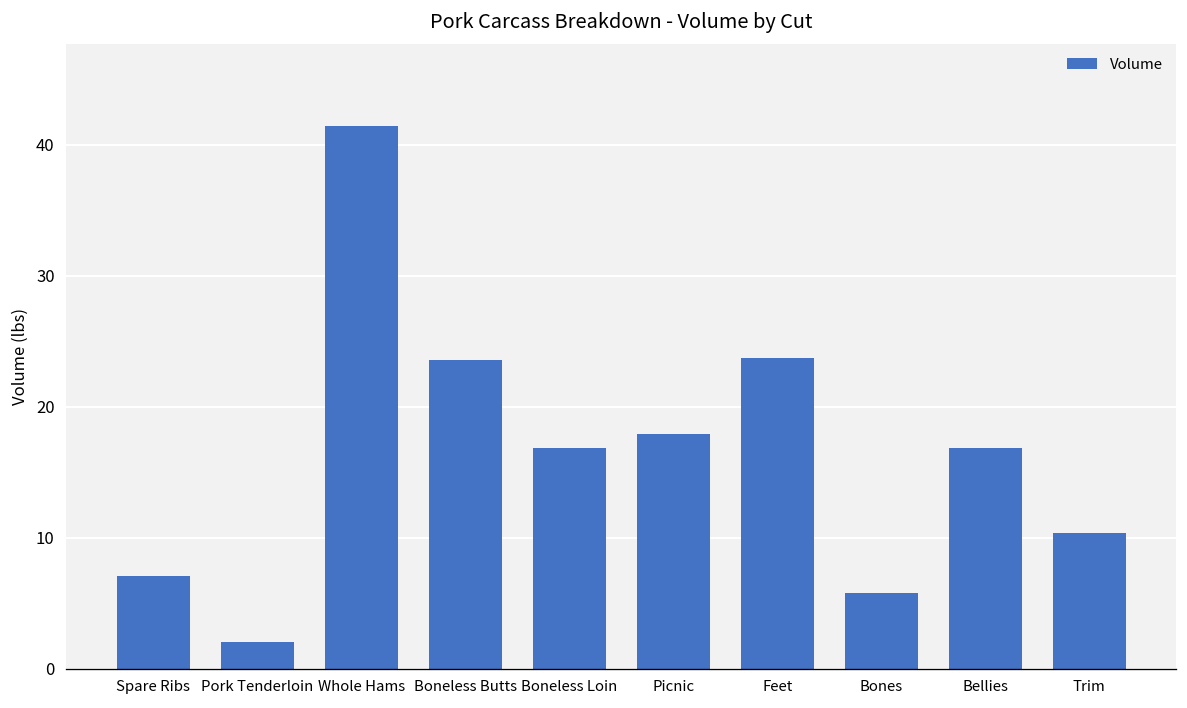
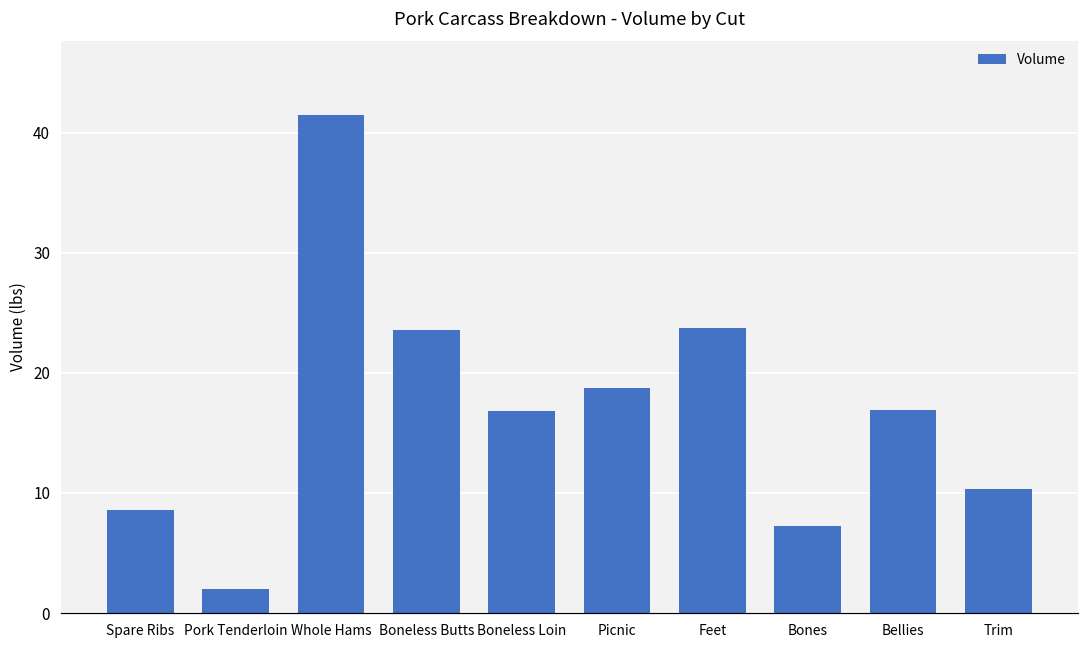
  {
-   "Spare Ribs": 7.1,
+   "Spare Ribs": 8.6,
    "Pork Tenderloin": 2.0,
    "Whole Hams": 41.4,
    "Boneless Butts": 23.6,
    "Boneless Loin": 16.8,
-   "Picnic": 17.9,
+   "Picnic": 18.8,
    "Feet": 23.7,
-   "Bones": 5.8,
+   "Bones": 7.2,
    "Bellies": 16.9,
    "Trim": 10.4
  }
